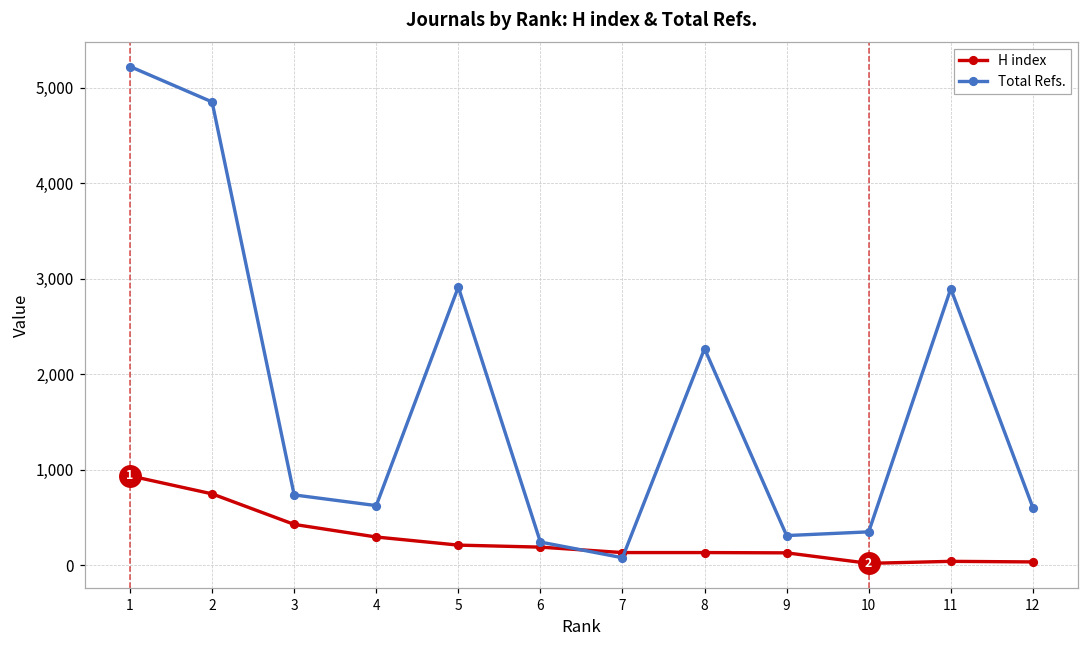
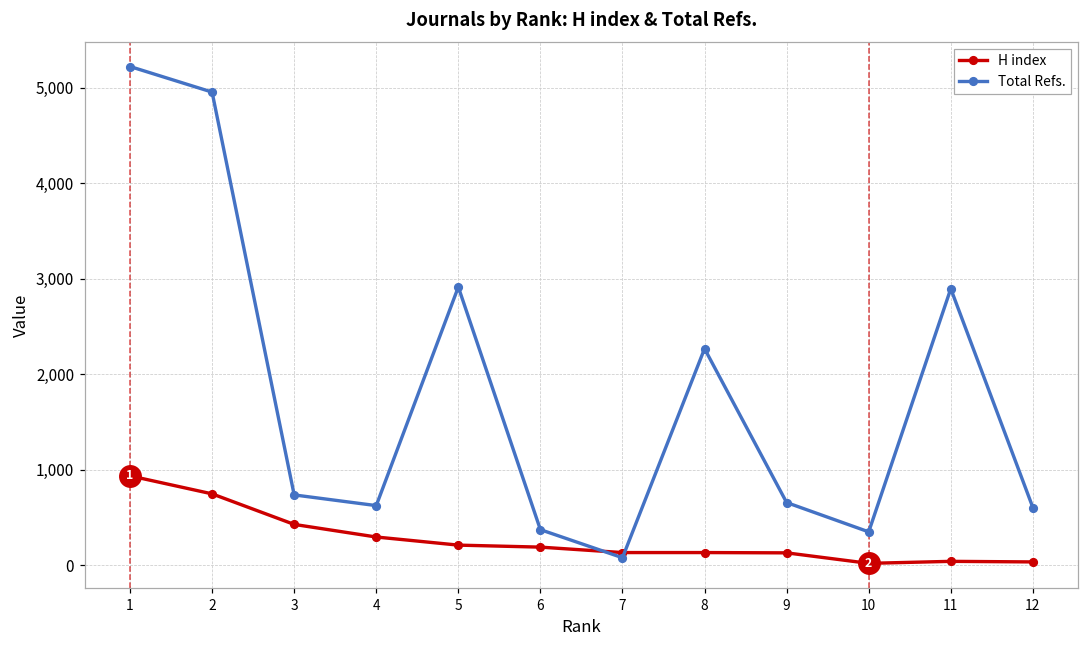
  {
    "Total Refs.": {
      "1": "5,200",
-     "2": "4,900",
+     "2": "5,000",
      "3": "700",
      "4": "600",
      "5": "2,900",
-     "6": "200",
+     "6": "400",
      "7": "100",
      "8": "2,300",
-     "9": "300",
+     "9": "700",
      "10": "300",
      "11": "2,900",
      "12": "600"
    }
  }
